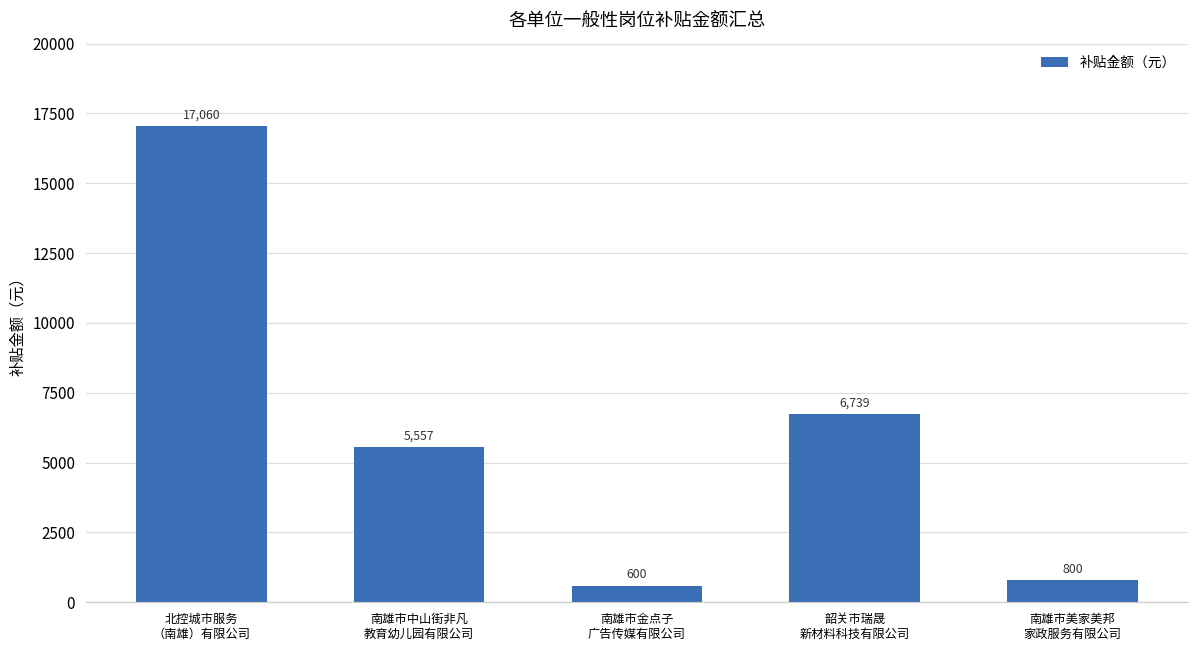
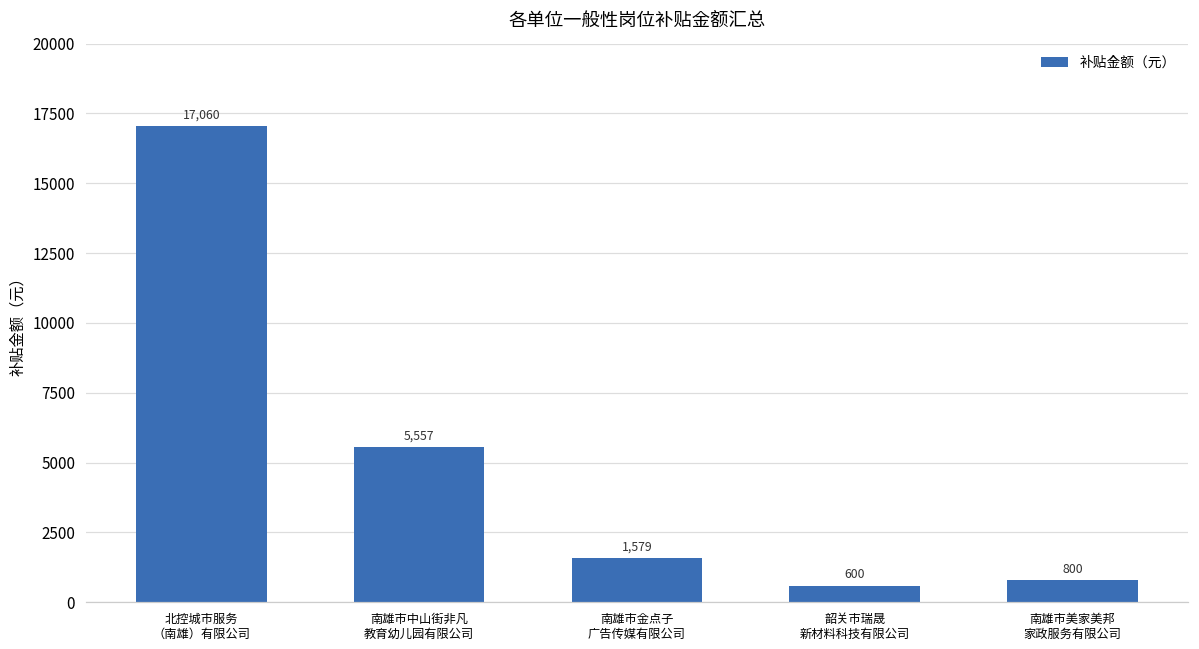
  {
    "北控城市服务 （南雄）有限公司": "17,060",
    "南雄市中山街非凡 教育幼儿园有限公司": "5,557",
-   "南雄市金点子 广告传媒有限公司": "600",
-   "韶关市瑞晟 新材料科技有限公司": "6,739",
+   "南雄市金点子 广告传媒有限公司": "1,579",
+   "韶关市瑞晟 新材料科技有限公司": "600",
    "南雄市美家美邦 家政服务有限公司": "800"
  }
